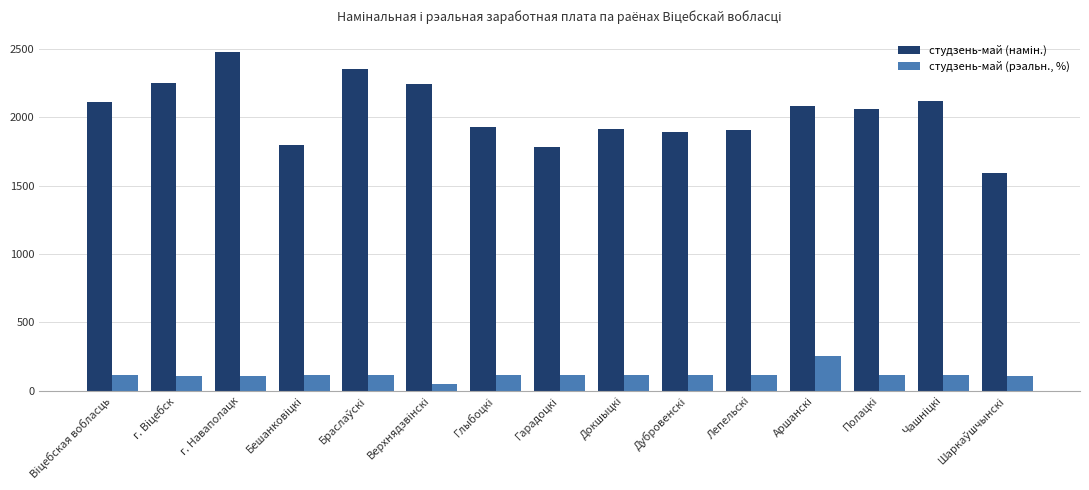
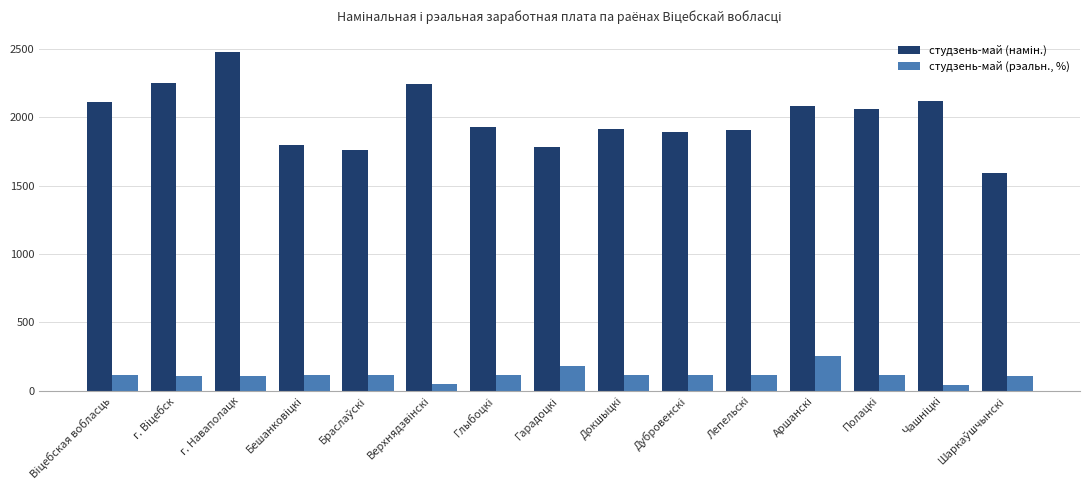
  {
    "студзень-май (намін.)": {
      "Віцебская вобласць": 2110,
      "г. Віцебск": 2250,
      "г. Наваполацк": 2480,
      "Бешанковіцкі": 1800,
-     "Браслаўскі": 2350,
+     "Браслаўскі": 1760,
      "Верхнядзвінскі": 2250,
      "Глыбоцкі": 1930,
      "Гарадоцкі": 1780,
      "Докшыцкі": 1910,
      "Дубровенскі": 1890,
      "Лепельскі": 1910,
      "Аршанскі": 2080,
      "Полацкі": 2060,
      "Чашніцкі": 2120,
      "Шаркаўшчынскі": 1600
    },
    "студзень-май (рэальн., %)": {
      "Віцебская вобласць": 110,
      "г. Віцебск": 110,
      "г. Наваполацк": 110,
      "Бешанковіцкі": 110,
      "Браслаўскі": 110,
      "Верхнядзвінскі": 50,
      "Глыбоцкі": 120,
-     "Гарадоцкі": 110,
+     "Гарадоцкі": 180,
      "Докшыцкі": 120,
      "Дубровенскі": 110,
      "Лепельскі": 110,
      "Аршанскі": 250,
      "Полацкі": 110,
-     "Чашніцкі": 110,
+     "Чашніцкі": 40,
      "Шаркаўшчынскі": 110
    }
  }
